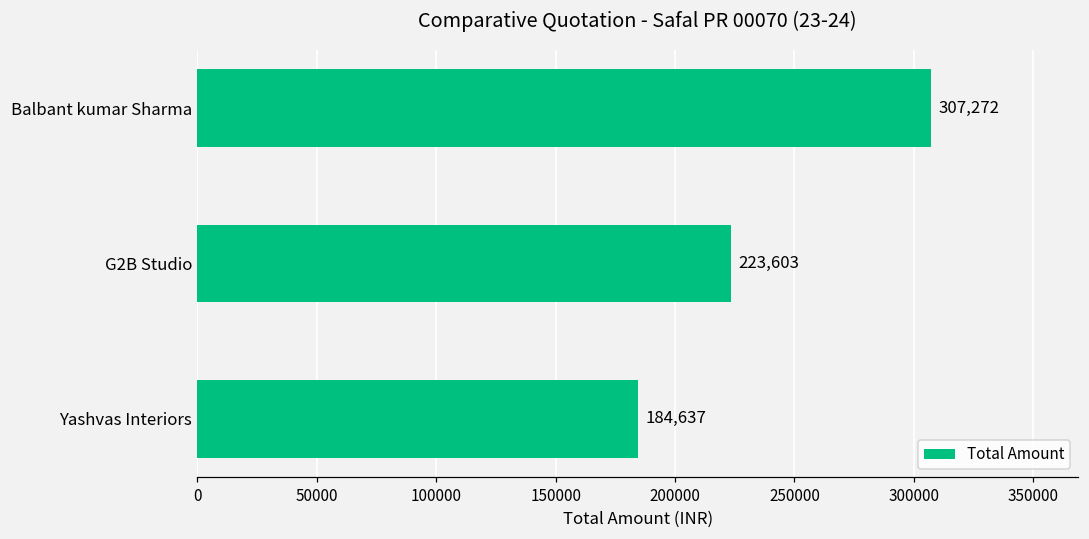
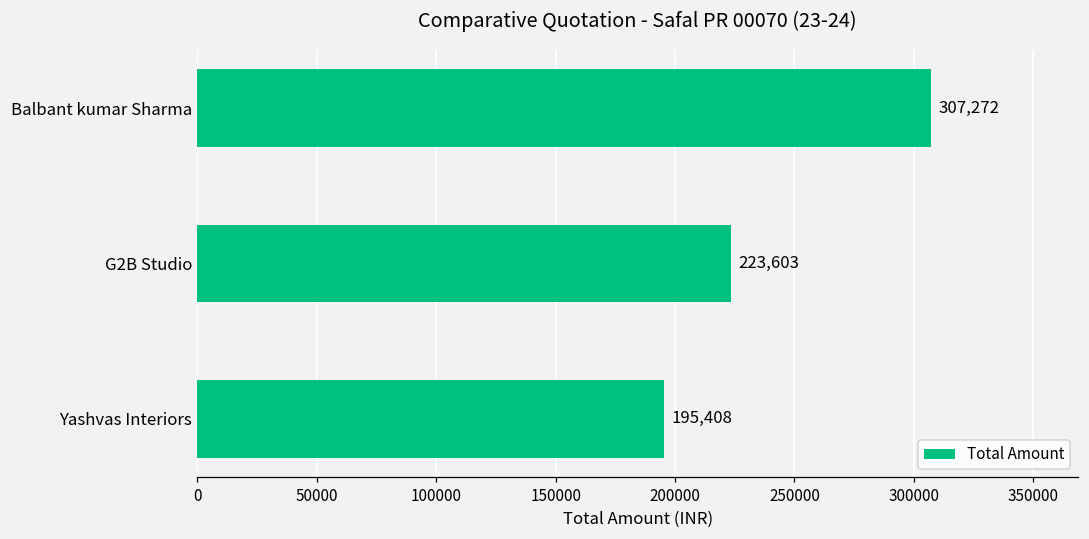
  {
    "Balbant kumar Sharma": "307,272",
    "G2B Studio": "223,603",
-   "Yashvas Interiors": "184,637"
+   "Yashvas Interiors": "195,408"
  }
